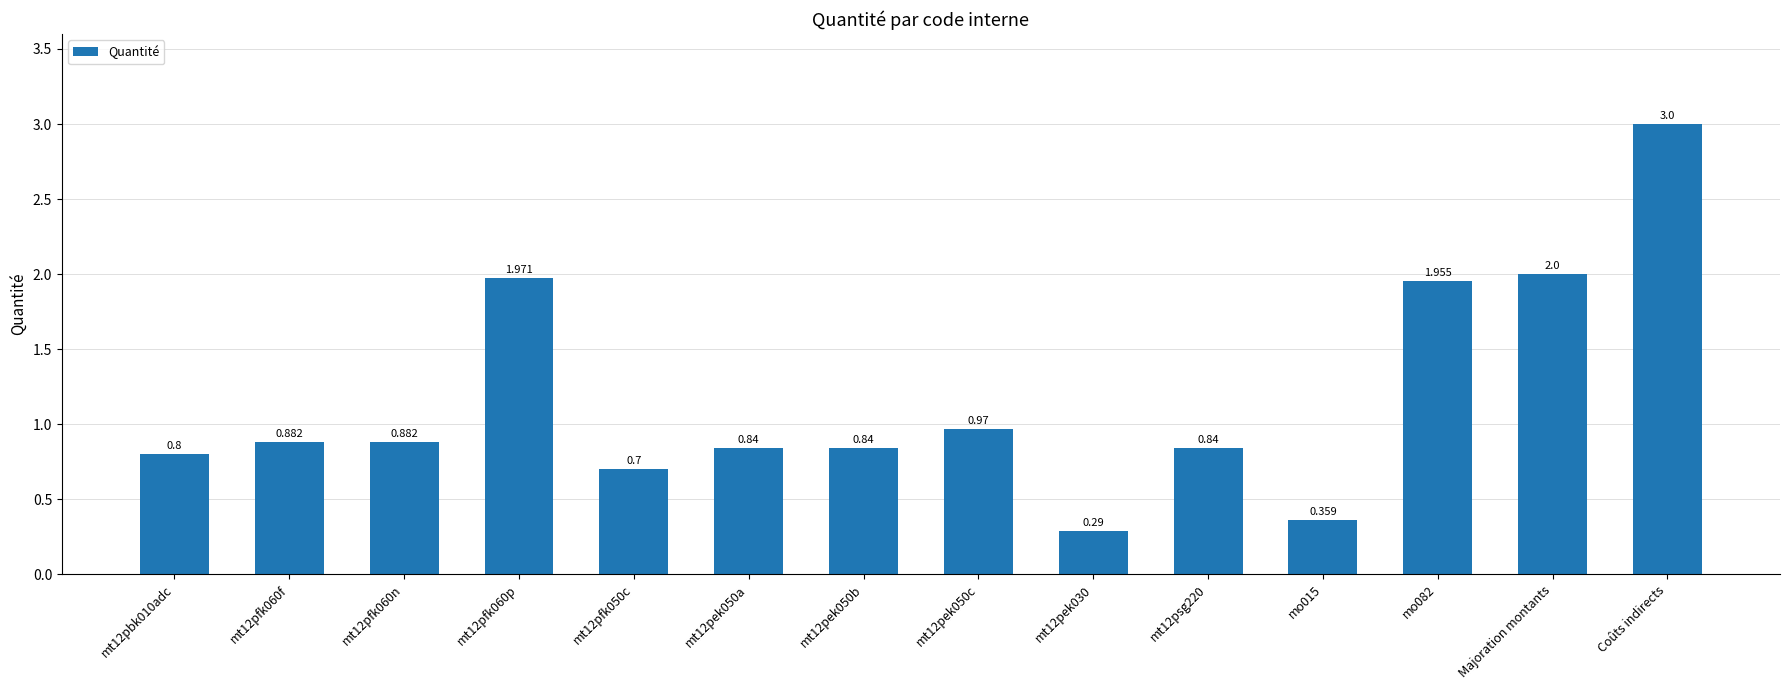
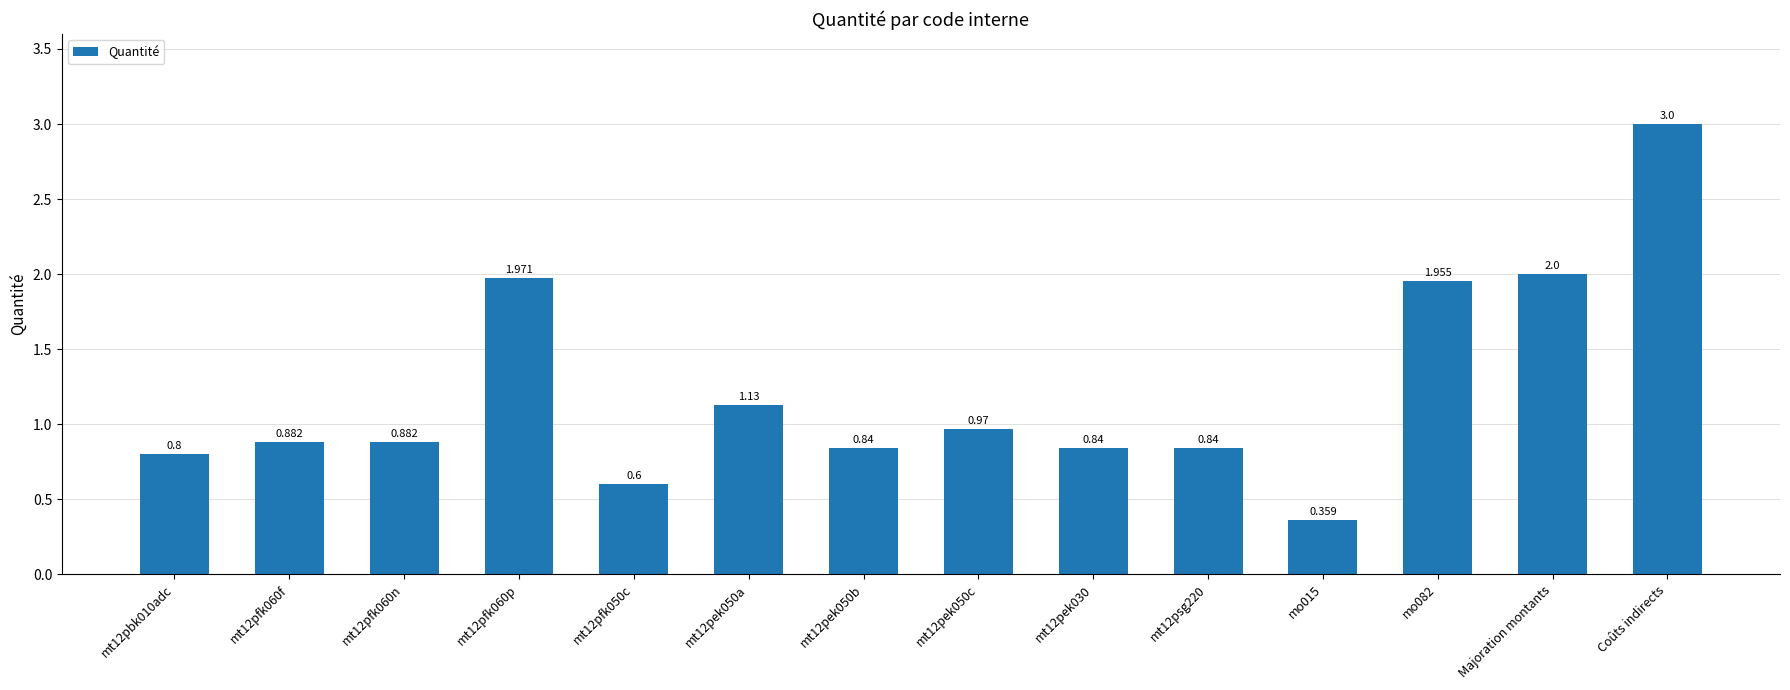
  {
    "mt12pbk010adc": 0.8,
    "mt12pfk060f": 0.882,
    "mt12pfk060n": 0.882,
    "mt12pfk060p": 1.971,
-   "mt12pfk050c": 0.7,
-   "mt12pek050a": 0.84,
+   "mt12pfk050c": 0.6,
+   "mt12pek050a": 1.13,
    "mt12pek050b": 0.84,
    "mt12pek050c": 0.97,
-   "mt12pek030": 0.29,
+   "mt12pek030": 0.84,
    "mt12psg220": 0.84,
    "mo015": 0.359,
    "mo082": 1.955,
    "Majoration montants": 2.0,
    "Coûts indirects": 3.0
  }
